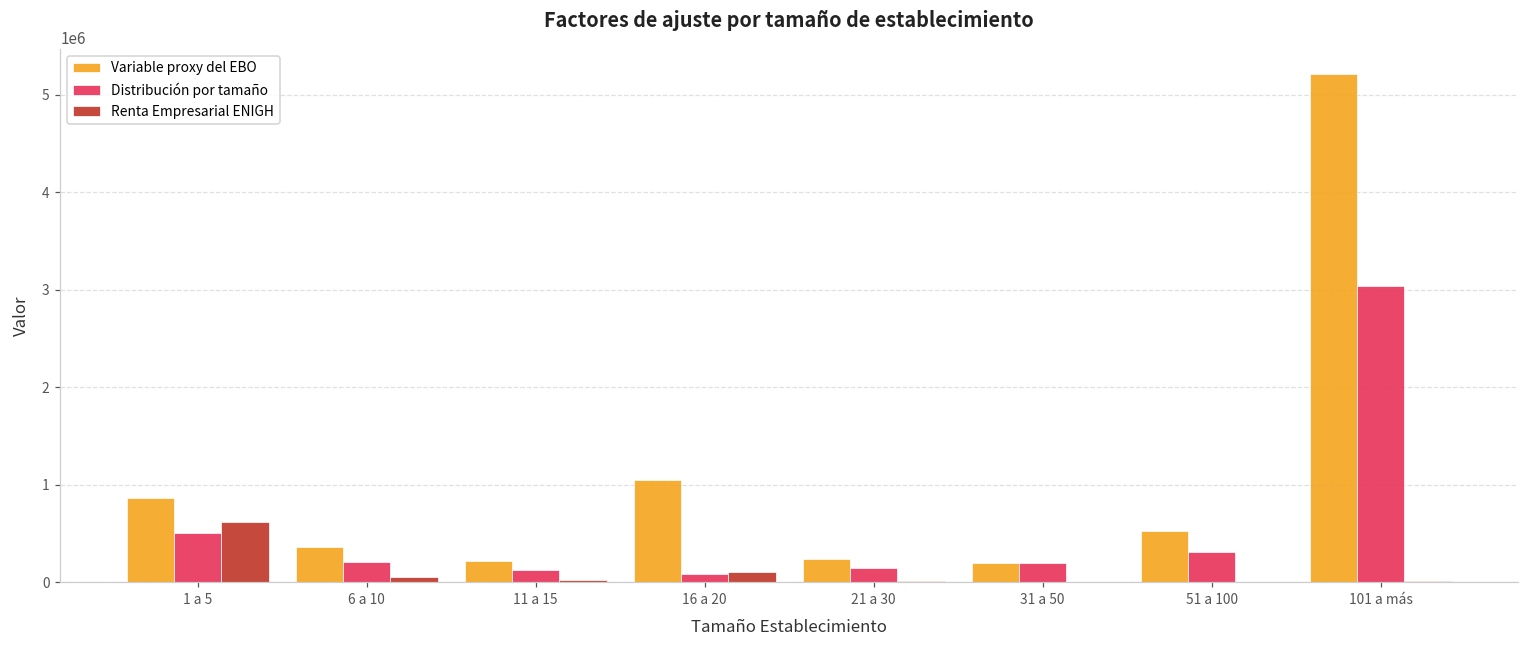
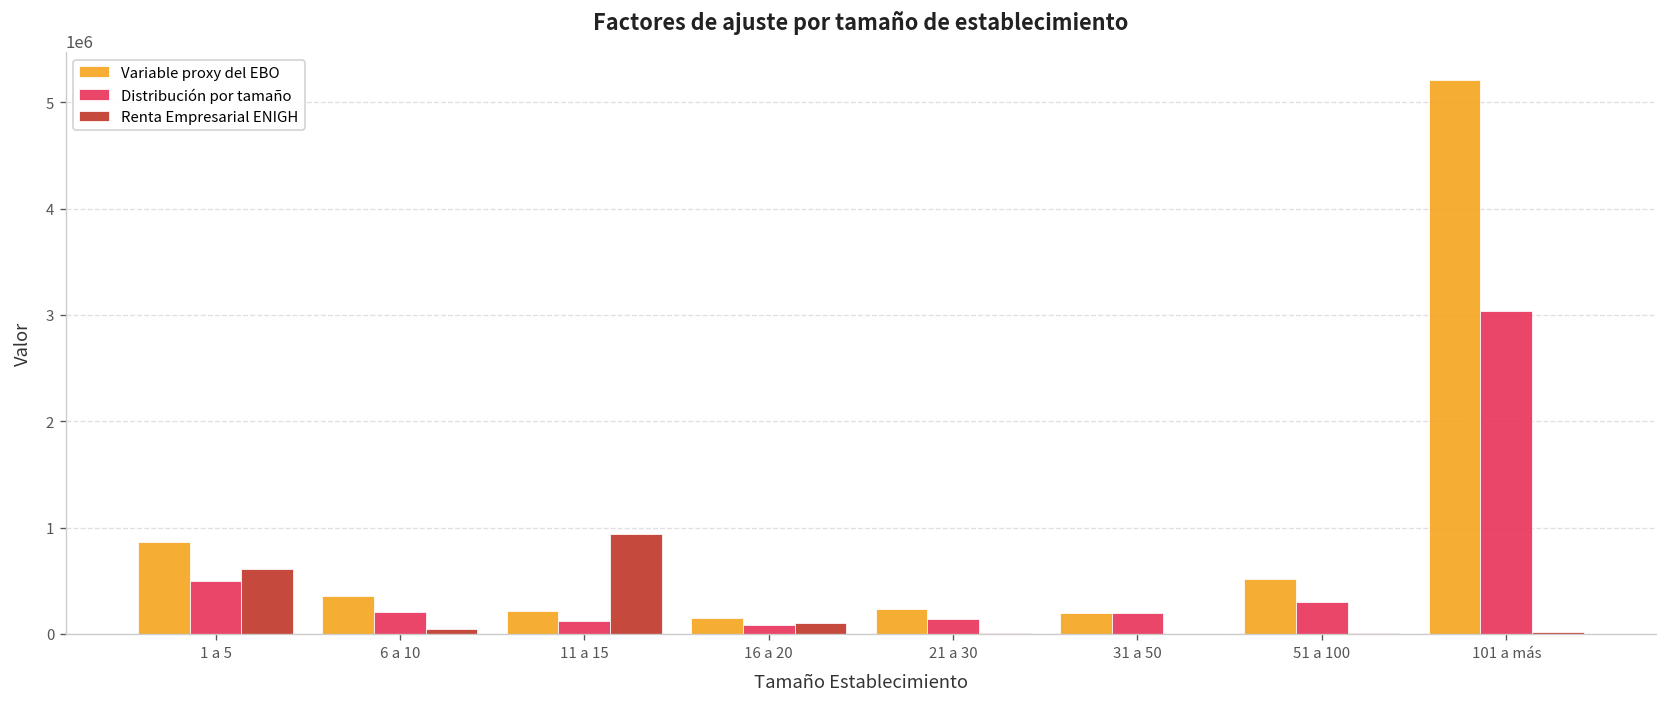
  {
    "Variable proxy del EBO": {
      "1 a 5": 900000,
      "6 a 10": 400000,
      "11 a 15": 200000,
-     "16 a 20": 1000000,
+     "16 a 20": 100000,
      "21 a 30": 200000,
      "31 a 50": 200000,
      "51 a 100": 500000,
      "101 a más": 5200000
    },
    "Distribución por tamaño": {
      "1 a 5": 500000,
      "6 a 10": 200000,
      "11 a 15": 100000,
      "16 a 20": 100000,
      "21 a 30": 100000,
      "31 a 50": 200000,
      "51 a 100": 300000,
      "101 a más": 3000000
    },
    "Renta Empresarial ENIGH": {
      "1 a 5": 600000,
      "6 a 10": 0,
-     "11 a 15": 0,
+     "11 a 15": 900000,
      "16 a 20": 100000
    }
  }
